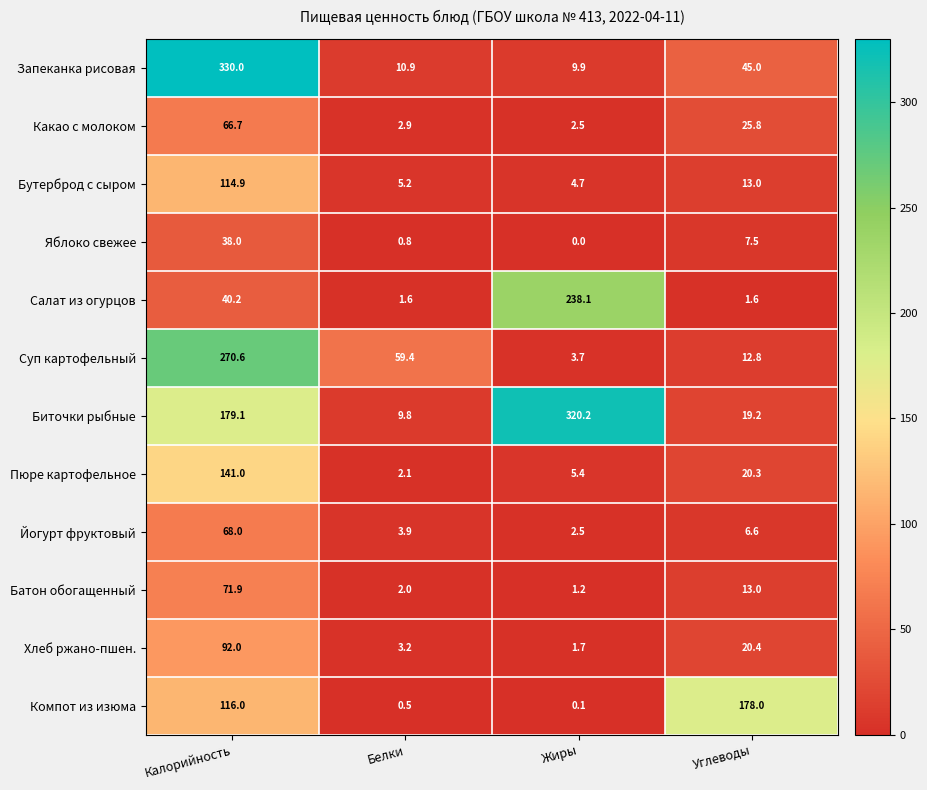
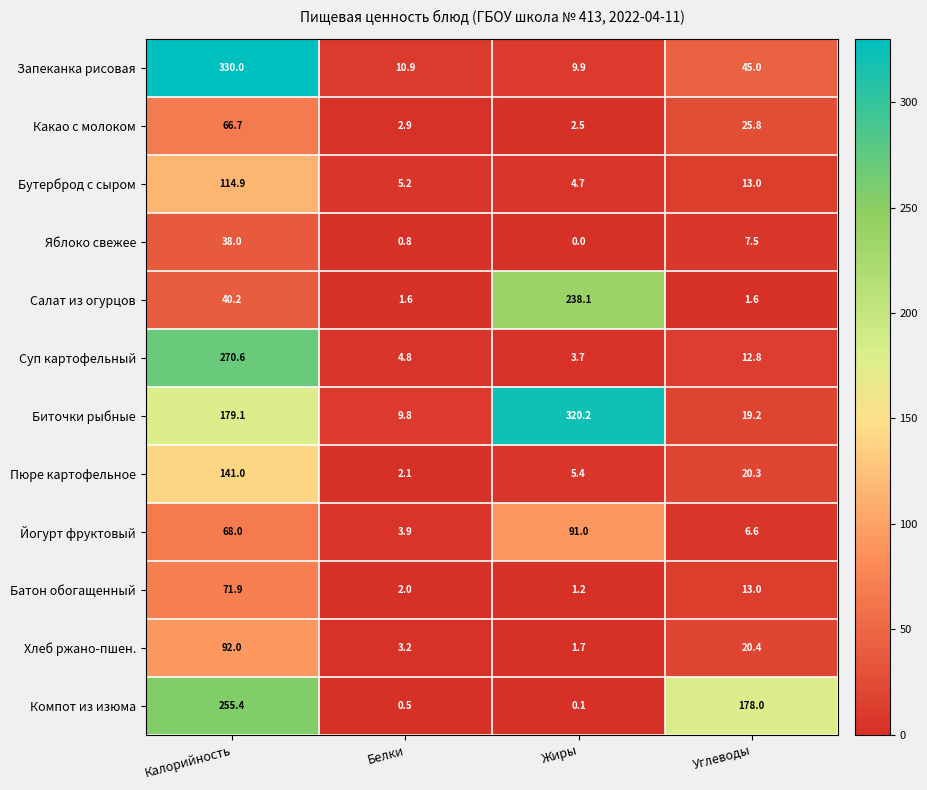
  {
    "Запеканка рисовая": {
      "Калорийность": 330.0,
      "Белки": 10.9,
      "Жиры": 9.9,
      "Углеводы": 45.0
    },
    "Какао с молоком": {
      "Калорийность": 66.7,
      "Белки": 2.9,
      "Жиры": 2.5,
      "Углеводы": 25.8
    },
    "Бутерброд с сыром": {
      "Калорийность": 114.9,
      "Белки": 5.2,
      "Жиры": 4.7,
      "Углеводы": 13.0
    },
    "Яблоко свежее": {
      "Калорийность": 38.0,
      "Белки": 0.8,
      "Жиры": 0.0,
      "Углеводы": 7.5
    },
    "Салат из огурцов": {
      "Калорийность": 40.2,
      "Белки": 1.6,
      "Жиры": 238.1,
      "Углеводы": 1.6
    },
    "Суп картофельный": {
      "Калорийность": 270.6,
-     "Белки": 59.4,
+     "Белки": 4.8,
      "Жиры": 3.7,
      "Углеводы": 12.8
    },
    "Биточки рыбные": {
      "Калорийность": 179.1,
      "Белки": 9.8,
      "Жиры": 320.2,
      "Углеводы": 19.2
    },
    "Пюре картофельное": {
      "Калорийность": 141.0,
      "Белки": 2.1,
      "Жиры": 5.4,
      "Углеводы": 20.3
    },
    "Йогурт фруктовый": {
      "Калорийность": 68.0,
      "Белки": 3.9,
-     "Жиры": 2.5,
+     "Жиры": 91.0,
      "Углеводы": 6.6
    },
    "Батон обогащенный": {
      "Калорийность": 71.9,
      "Белки": 2.0,
      "Жиры": 1.2,
      "Углеводы": 13.0
    },
    "Хлеб ржано-пшен.": {
      "Калорийность": 92.0,
      "Белки": 3.2,
      "Жиры": 1.7,
      "Углеводы": 20.4
    },
    "Компот из изюма": {
-     "Калорийность": 116.0,
+     "Калорийность": 255.4,
      "Белки": 0.5,
      "Жиры": 0.1,
      "Углеводы": 178.0
    }
  }
